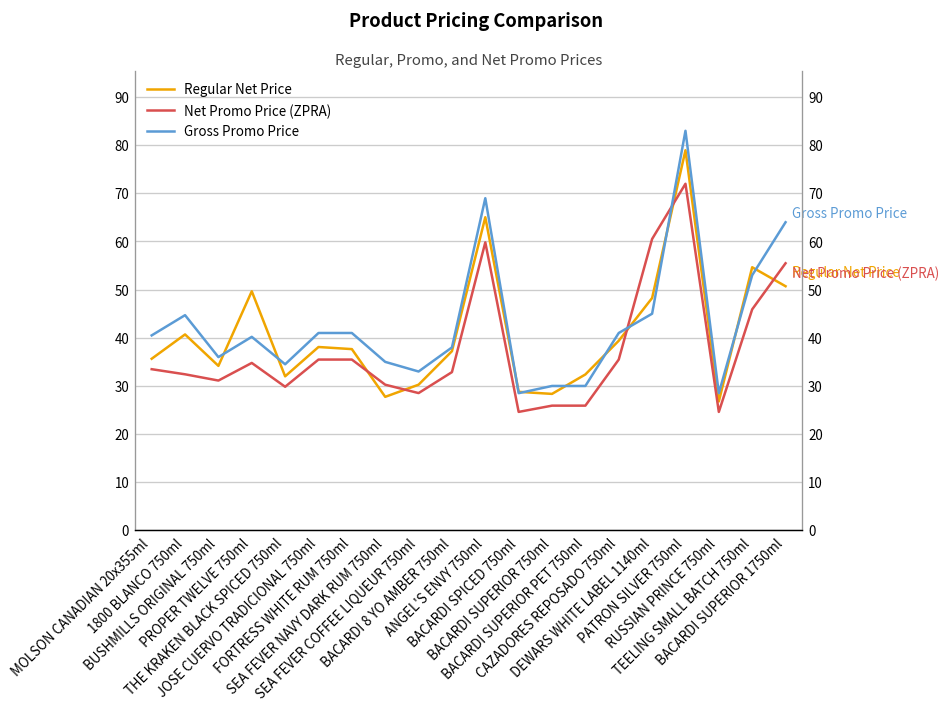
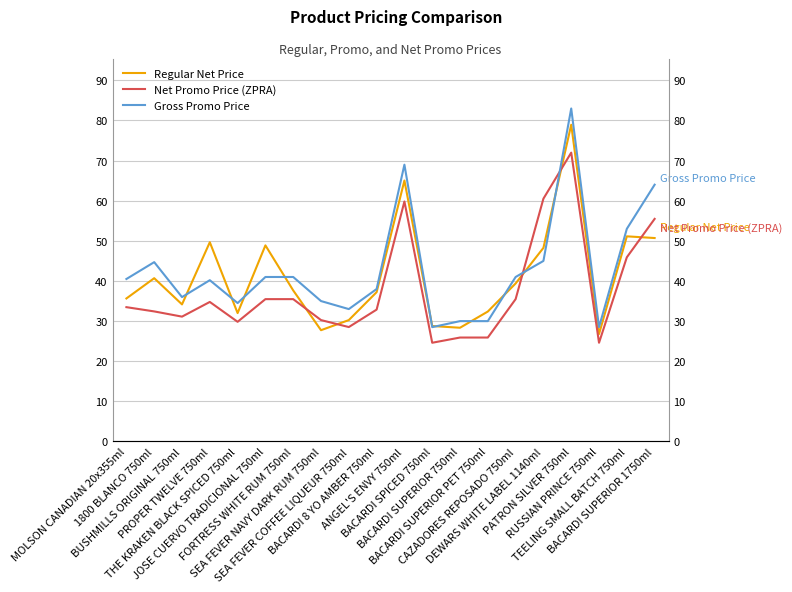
  {
    "Regular Net Price": {
      "MOLSON CANADIAN 20x355ml": 36,
      "1800 BLANCO 750ml": 41,
      "BUSHMILLS ORIGINAL 750ml": 34,
      "PROPER TWELVE 750ml": 50,
      "THE KRAKEN BLACK SPICED 750ml": 32,
-     "JOSE CUERVO TRADICIONAL 750ml": 38,
+     "JOSE CUERVO TRADICIONAL 750ml": 49,
      "FORTRESS WHITE RUM 750ml": 38,
      "SEA FEVER NAVY DARK RUM 750ml": 28,
      "SEA FEVER COFFEE LIQUEUR 750ml": 30,
      "BACARDI 8 YO AMBER 750ml": 37,
      "ANGEL'S ENVY 750ml": 65,
      "BACARDI SUPERIOR 750ml": 28,
      "BACARDI SUPERIOR PET 750ml": 32,
      "CAZADORES REPOSADO 750ml": 39,
      "DEWARS WHITE LABEL 1140ml": 48,
      "PATRON SILVER 750ml": 79,
      "RUSSIAN PRINCE 750ml": 27,
-     "TEELING SMALL BATCH 750ml": 55,
+     "TEELING SMALL BATCH 750ml": 51,
      "BACARDI SUPERIOR 1750ml": 51
    },
    "Net Promo Price (ZPRA)": {
      "MOLSON CANADIAN 20x355ml": 33,
      "1800 BLANCO 750ml": 32,
      "BUSHMILLS ORIGINAL 750ml": 31,
      "PROPER TWELVE 750ml": 35,
      "THE KRAKEN BLACK SPICED 750ml": 30,
      "JOSE CUERVO TRADICIONAL 750ml": 35,
      "FORTRESS WHITE RUM 750ml": 35,
      "SEA FEVER NAVY DARK RUM 750ml": 30,
      "SEA FEVER COFFEE LIQUEUR 750ml": 29,
      "BACARDI 8 YO AMBER 750ml": 33,
      "ANGEL'S ENVY 750ml": 60,
      "BACARDI SPICED 750ml": 25,
      "BACARDI SUPERIOR 750ml": 26,
      "BACARDI SUPERIOR PET 750ml": 26,
      "CAZADORES REPOSADO 750ml": 35,
      "DEWARS WHITE LABEL 1140ml": 61,
      "PATRON SILVER 750ml": 72,
      "RUSSIAN PRINCE 750ml": 25,
      "TEELING SMALL BATCH 750ml": 46,
      "BACARDI SUPERIOR 1750ml": 55
    },
    "Gross Promo Price": {
      "MOLSON CANADIAN 20x355ml": 40,
      "1800 BLANCO 750ml": 45,
      "BUSHMILLS ORIGINAL 750ml": 36,
      "PROPER TWELVE 750ml": 40,
      "THE KRAKEN BLACK SPICED 750ml": 34,
      "JOSE CUERVO TRADICIONAL 750ml": 41,
      "FORTRESS WHITE RUM 750ml": 41,
      "SEA FEVER NAVY DARK RUM 750ml": 35,
      "SEA FEVER COFFEE LIQUEUR 750ml": 33,
      "BACARDI 8 YO AMBER 750ml": 38,
      "ANGEL'S ENVY 750ml": 69,
      "BACARDI SUPERIOR 750ml": 30,
      "BACARDI SUPERIOR PET 750ml": 30,
      "CAZADORES REPOSADO 750ml": 41,
      "DEWARS WHITE LABEL 1140ml": 45,
      "PATRON SILVER 750ml": 83,
      "RUSSIAN PRINCE 750ml": 28,
      "TEELING SMALL BATCH 750ml": 53,
      "BACARDI SUPERIOR 1750ml": 64
    }
  }
